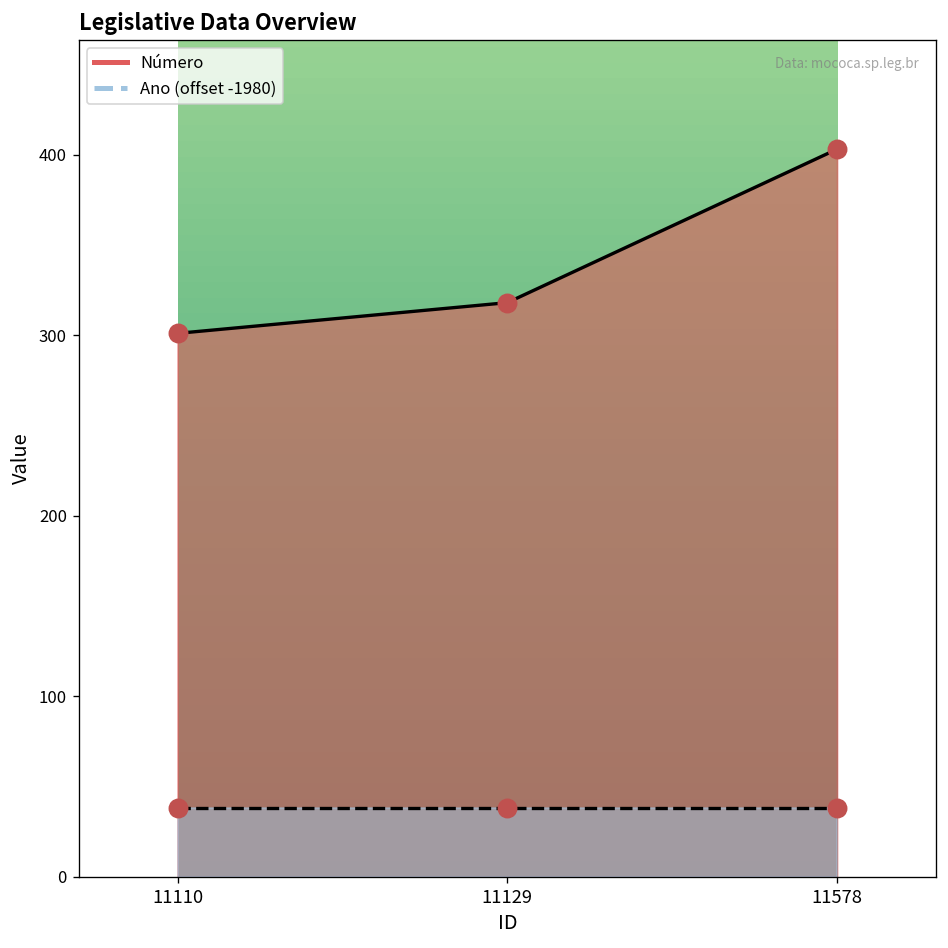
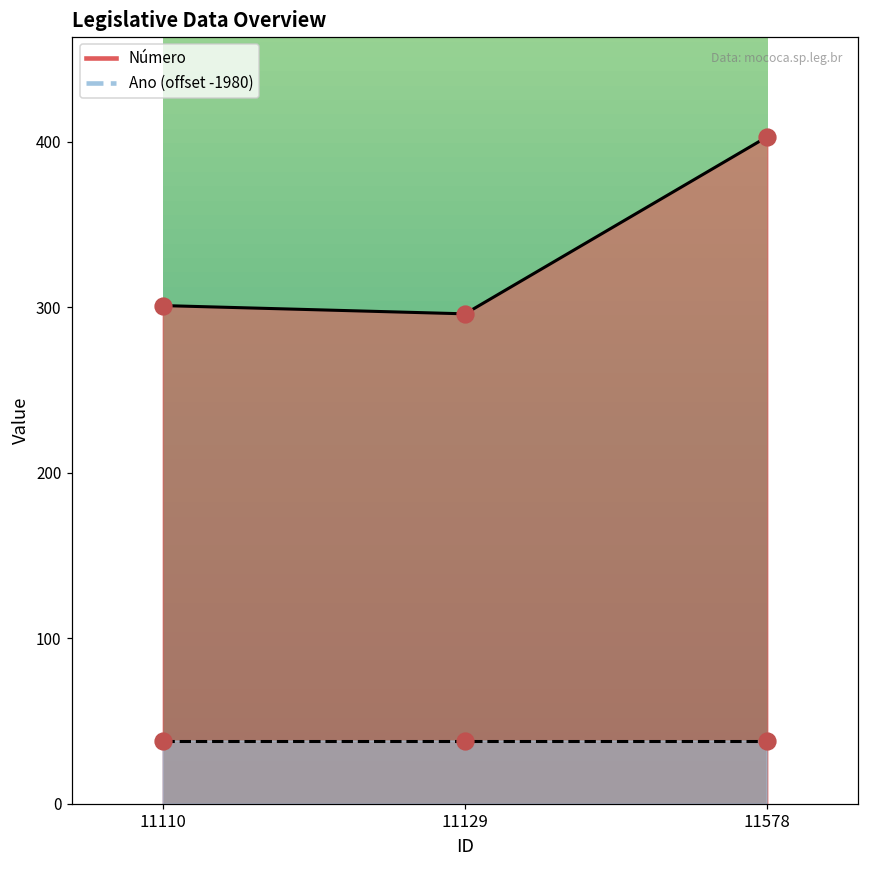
  {
    "Número": {
      "11110": 301,
-     "11129": 318,
+     "11129": 296,
      "11578": 403
    },
    "Ano (offset -1980)": {
      "11110": 38,
      "11129": 38,
      "11578": 38
    }
  }
